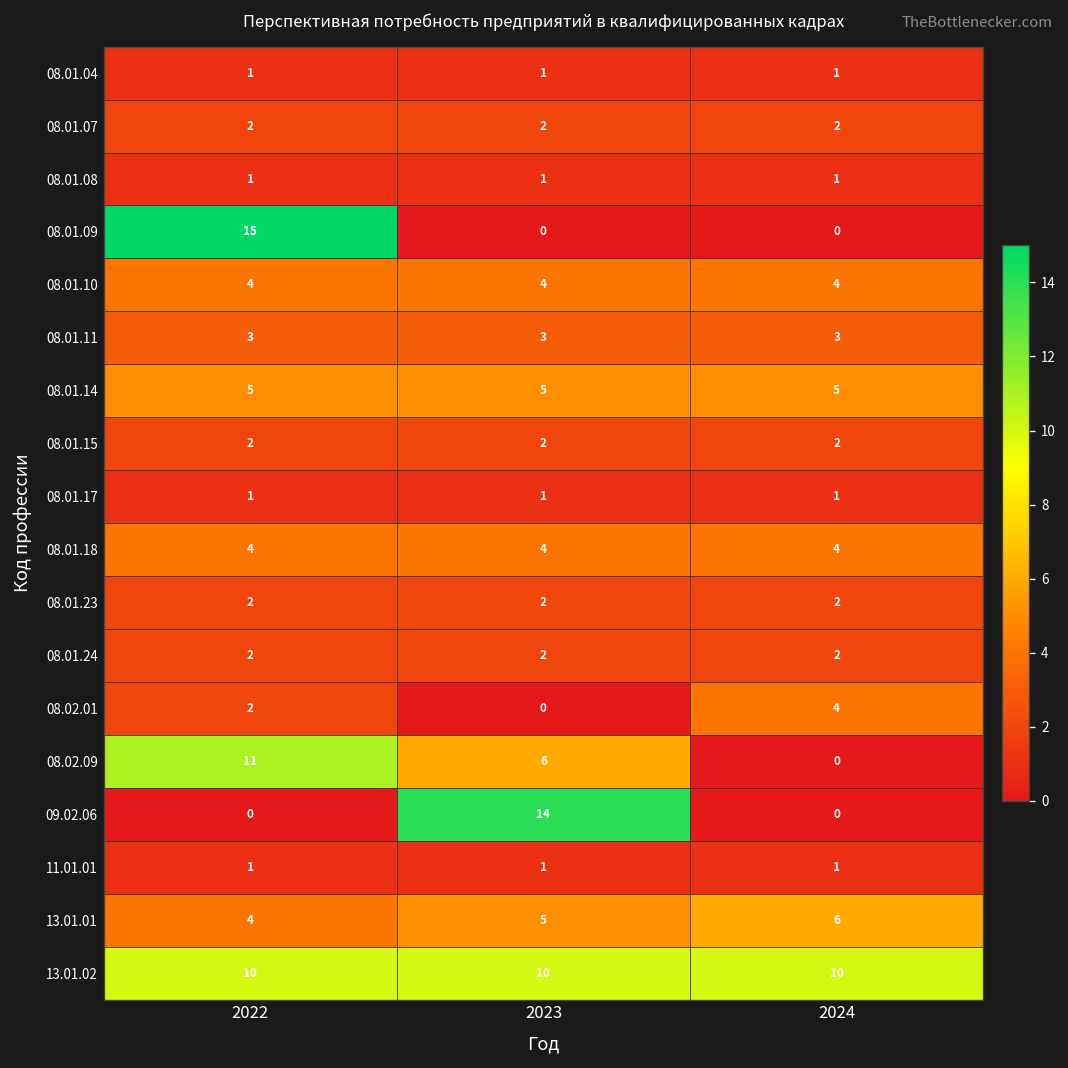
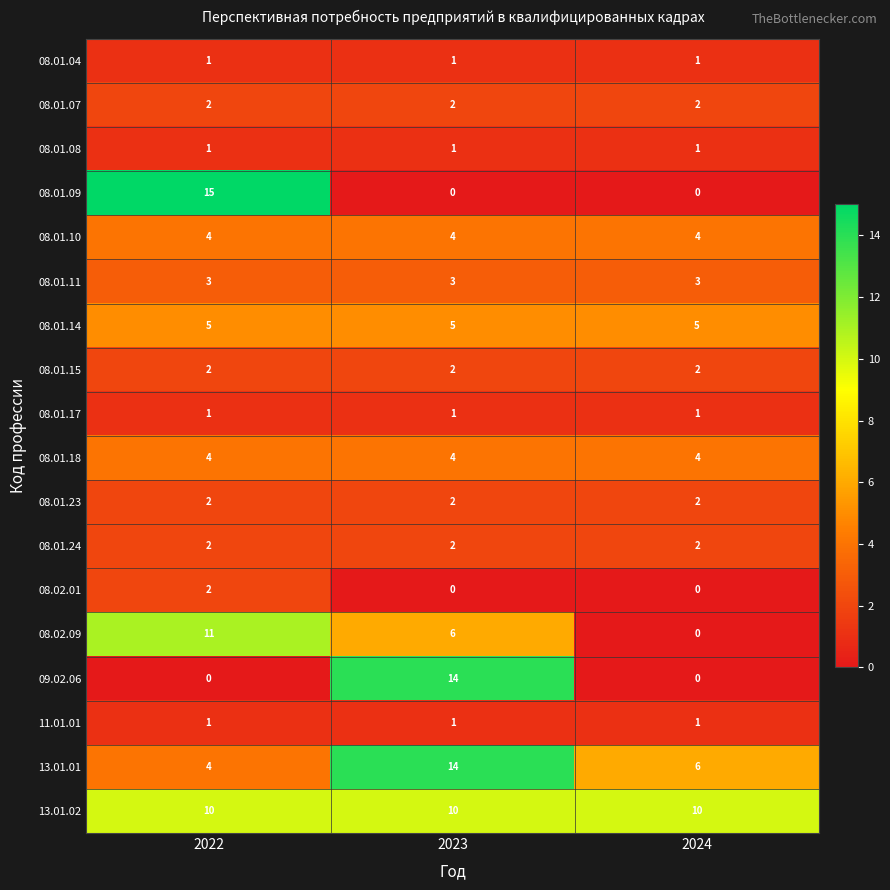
  {
    "08.01.04": {
      "2022": 1,
      "2023": 1,
      "2024": 1
    },
    "08.01.07": {
      "2022": 2,
      "2023": 2,
      "2024": 2
    },
    "08.01.08": {
      "2022": 1,
      "2023": 1,
      "2024": 1
    },
    "08.01.09": {
      "2022": 15,
      "2023": 0,
      "2024": 0
    },
    "08.01.10": {
      "2022": 4,
      "2023": 4,
      "2024": 4
    },
    "08.01.11": {
      "2022": 3,
      "2023": 3,
      "2024": 3
    },
    "08.01.14": {
      "2022": 5,
      "2023": 5,
      "2024": 5
    },
    "08.01.15": {
      "2022": 2,
      "2023": 2,
      "2024": 2
    },
    "08.01.17": {
      "2022": 1,
      "2023": 1,
      "2024": 1
    },
    "08.01.18": {
      "2022": 4,
      "2023": 4,
      "2024": 4
    },
    "08.01.23": {
      "2022": 2,
      "2023": 2,
      "2024": 2
    },
    "08.01.24": {
      "2022": 2,
      "2023": 2,
      "2024": 2
    },
    "08.02.01": {
      "2022": 2,
      "2023": 0,
-     "2024": 4
+     "2024": 0
    },
    "08.02.09": {
      "2022": 11,
      "2023": 6,
      "2024": 0
    },
    "09.02.06": {
      "2022": 0,
      "2023": 14,
      "2024": 0
    },
    "11.01.01": {
      "2022": 1,
      "2023": 1,
      "2024": 1
    },
    "13.01.01": {
      "2022": 4,
-     "2023": 5,
+     "2023": 14,
      "2024": 6
    },
    "13.01.02": {
      "2022": 10,
      "2023": 10,
      "2024": 10
    }
  }
